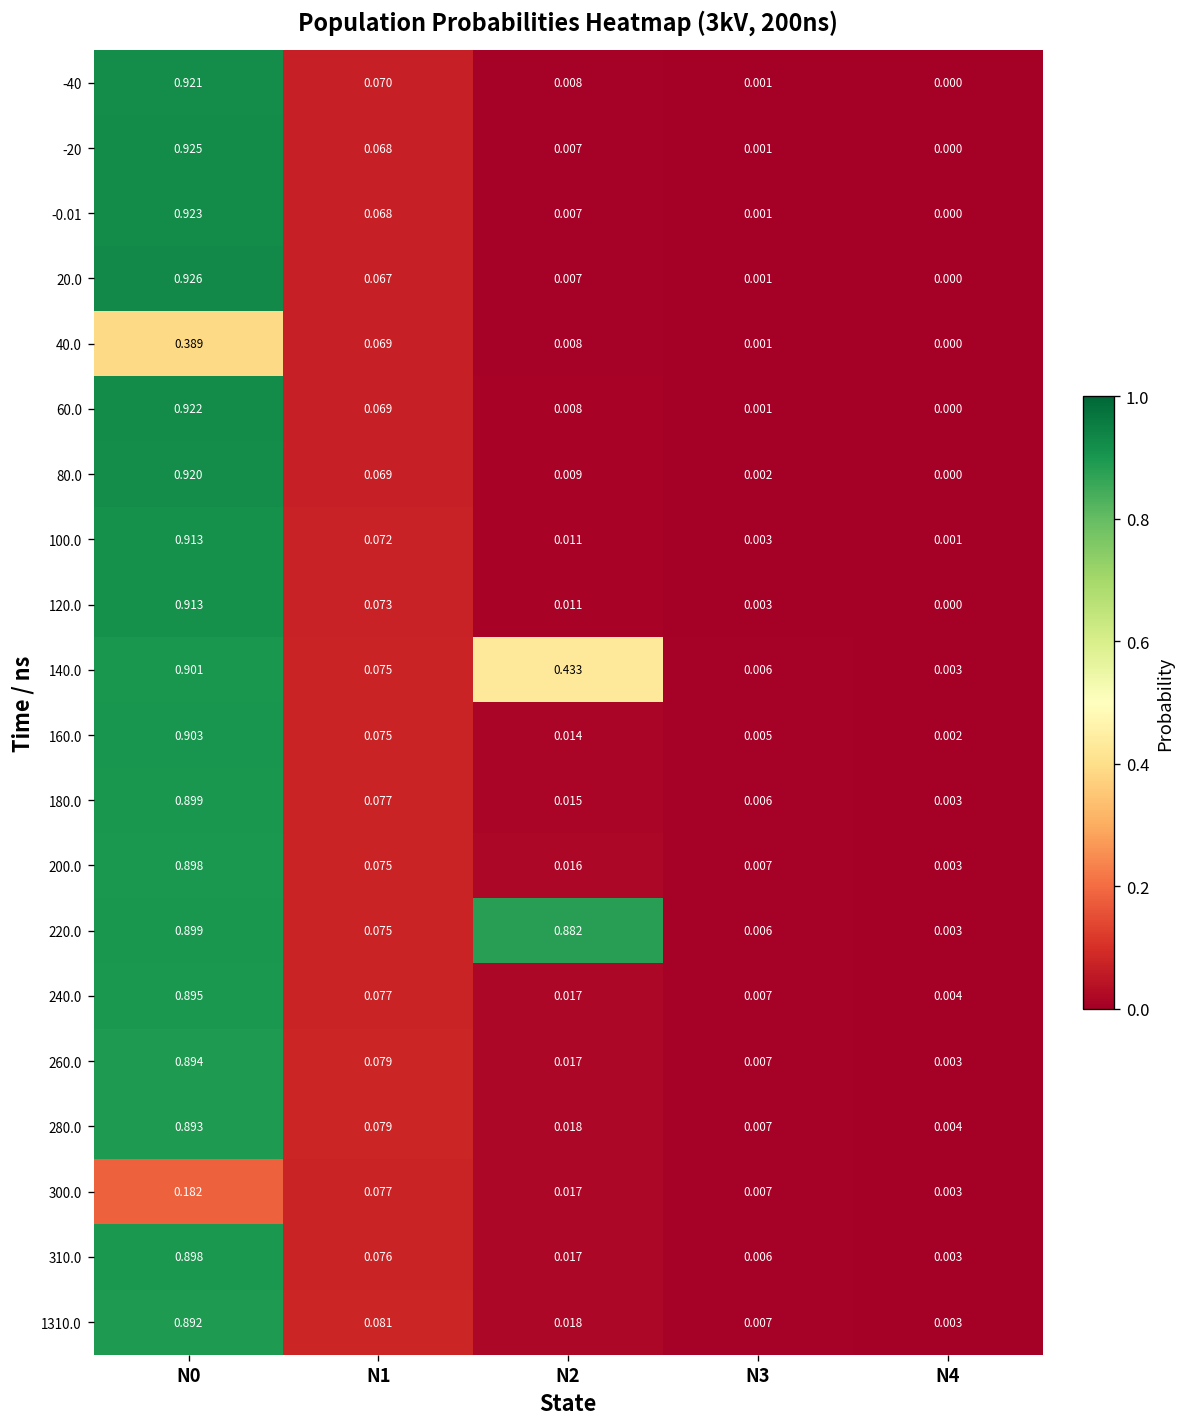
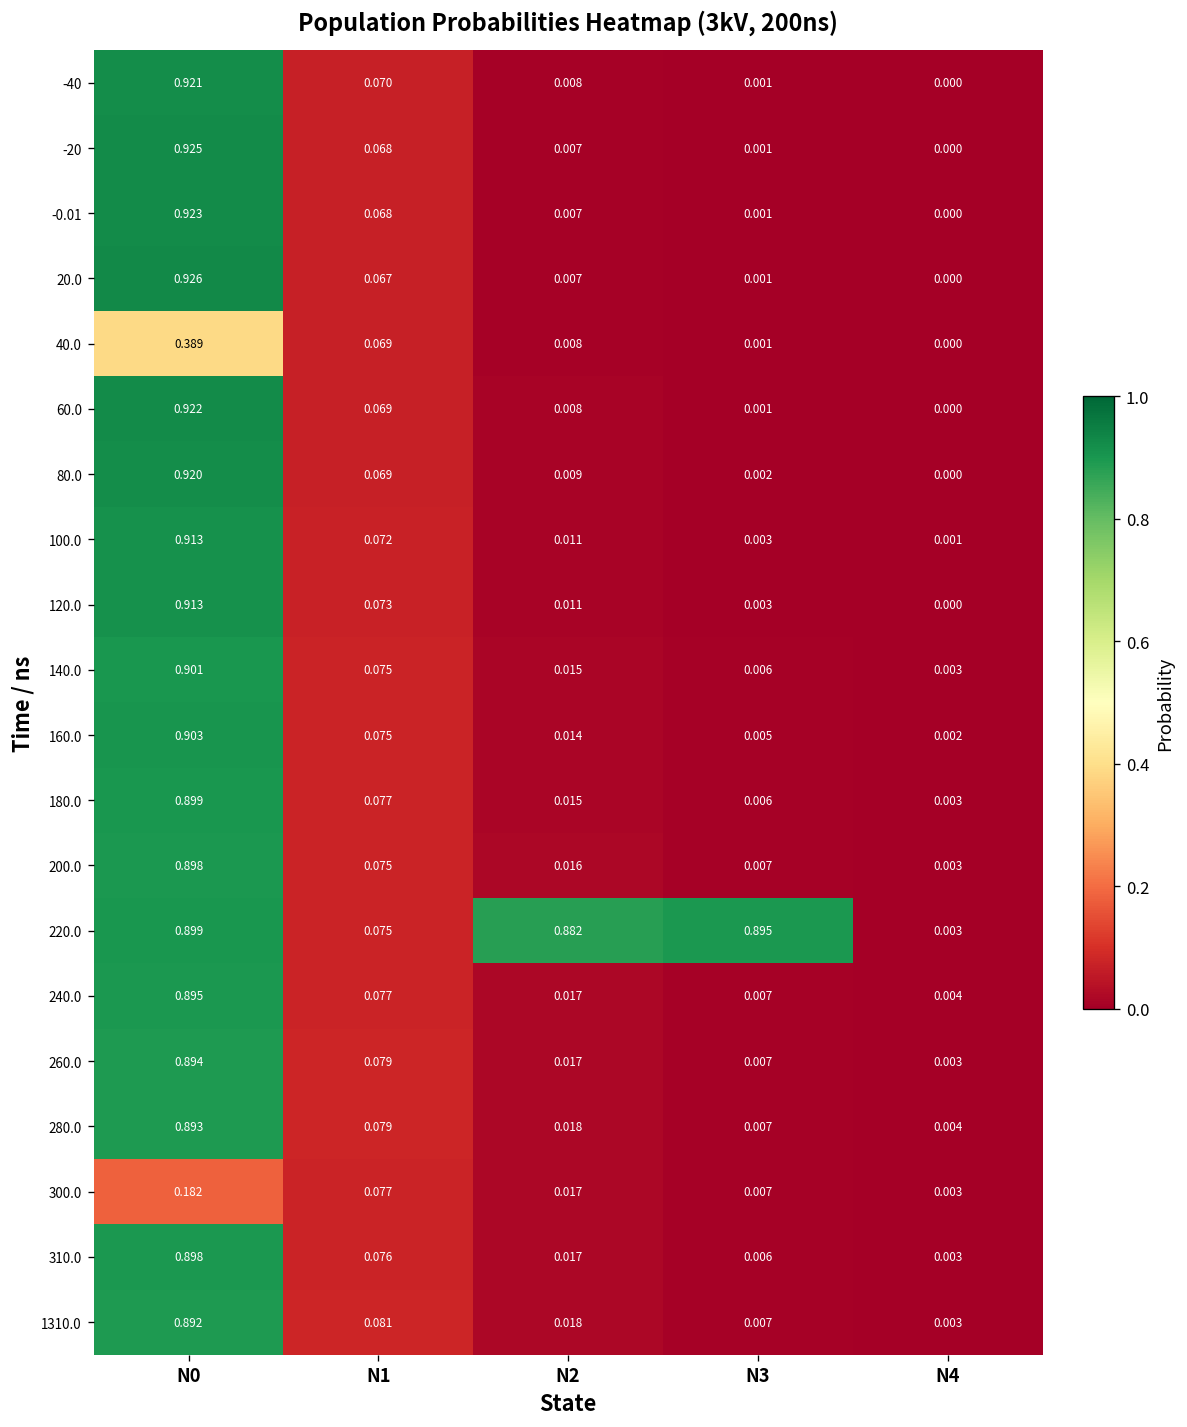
  {
    "-40": {
      "N0": 0.921,
      "N1": 0.070,
      "N2": 0.008,
      "N3": 0.001,
      "N4": 0.000
    },
    "-20": {
      "N0": 0.925,
      "N1": 0.068,
      "N2": 0.007,
      "N3": 0.001,
      "N4": 0.000
    },
    "-0.01": {
      "N0": 0.923,
      "N1": 0.068,
      "N2": 0.007,
      "N3": 0.001,
      "N4": 0.000
    },
    "20.0": {
      "N0": 0.926,
      "N1": 0.067,
      "N2": 0.007,
      "N3": 0.001,
      "N4": 0.000
    },
    "40.0": {
      "N0": 0.389,
      "N1": 0.069,
      "N2": 0.008,
      "N3": 0.001,
      "N4": 0.000
    },
    "60.0": {
      "N0": 0.922,
      "N1": 0.069,
      "N2": 0.008,
      "N3": 0.001,
      "N4": 0.000
    },
    "80.0": {
      "N0": 0.920,
      "N1": 0.069,
      "N2": 0.009,
      "N3": 0.002,
      "N4": 0.000
    },
    "100.0": {
      "N0": 0.913,
      "N1": 0.072,
      "N2": 0.011,
      "N3": 0.003,
      "N4": 0.001
    },
    "120.0": {
      "N0": 0.913,
      "N1": 0.073,
      "N2": 0.011,
      "N3": 0.003,
      "N4": 0.000
    },
    "140.0": {
      "N0": 0.901,
      "N1": 0.075,
-     "N2": 0.433,
+     "N2": 0.015,
      "N3": 0.006,
      "N4": 0.003
    },
    "160.0": {
      "N0": 0.903,
      "N1": 0.075,
      "N2": 0.014,
      "N3": 0.005,
      "N4": 0.002
    },
    "180.0": {
      "N0": 0.899,
      "N1": 0.077,
      "N2": 0.015,
      "N3": 0.006,
      "N4": 0.003
    },
    "200.0": {
      "N0": 0.898,
      "N1": 0.075,
      "N2": 0.016,
      "N3": 0.007,
      "N4": 0.003
    },
    "220.0": {
      "N0": 0.899,
      "N1": 0.075,
      "N2": 0.882,
-     "N3": 0.006,
+     "N3": 0.895,
      "N4": 0.003
    },
    "240.0": {
      "N0": 0.895,
      "N1": 0.077,
      "N2": 0.017,
      "N3": 0.007,
      "N4": 0.004
    },
    "260.0": {
      "N0": 0.894,
      "N1": 0.079,
      "N2": 0.017,
      "N3": 0.007,
      "N4": 0.003
    },
    "280.0": {
      "N0": 0.893,
      "N1": 0.079,
      "N2": 0.018,
      "N3": 0.007,
      "N4": 0.004
    },
    "300.0": {
      "N0": 0.182,
      "N1": 0.077,
      "N2": 0.017,
      "N3": 0.007,
      "N4": 0.003
    },
    "310.0": {
      "N0": 0.898,
      "N1": 0.076,
      "N2": 0.017,
      "N3": 0.006,
      "N4": 0.003
    },
    "1310.0": {
      "N0": 0.892,
      "N1": 0.081,
      "N2": 0.018,
      "N3": 0.007,
      "N4": 0.003
    }
  }
